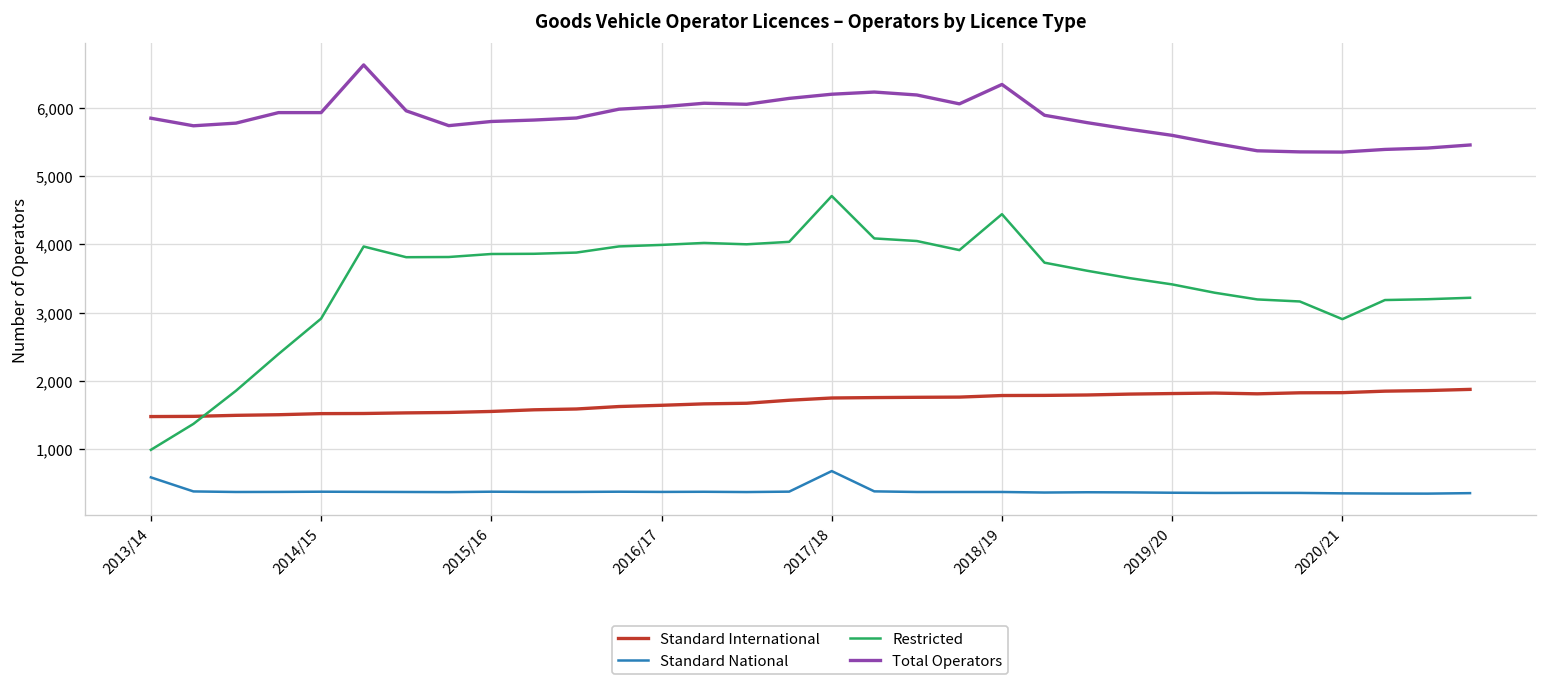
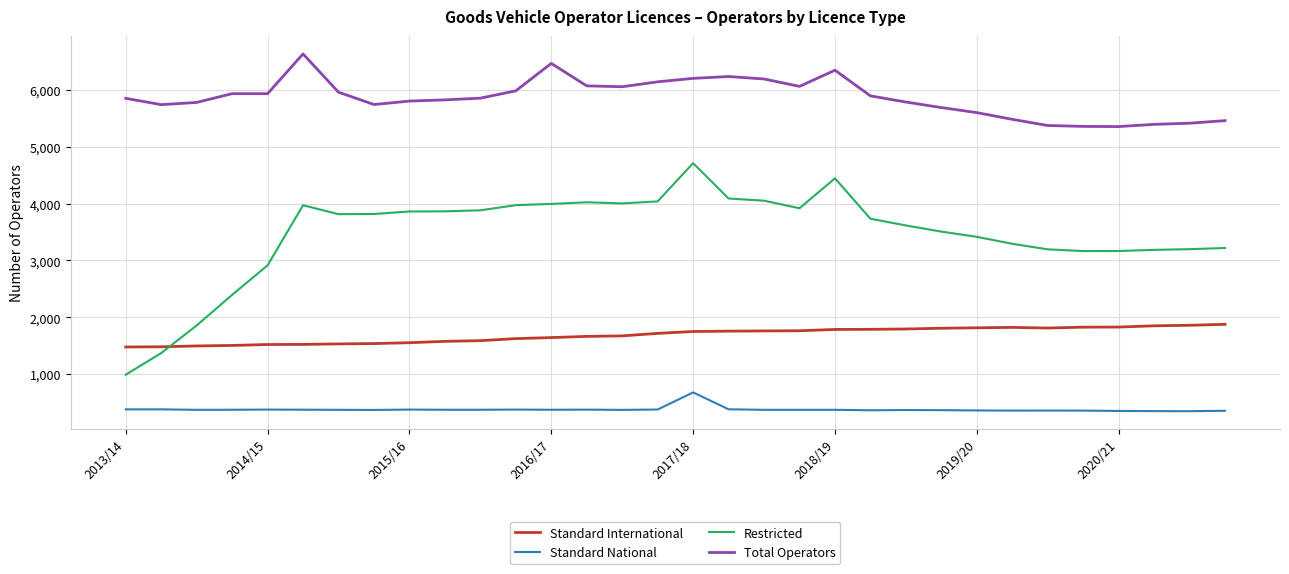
  {
    "Standard International": {
      "2013/14": "1,500",
      "2014/15": "1,500",
      "2015/16": "1,600",
      "2016/17": "1,600",
      "2017/18": "1,800",
      "2018/19": "1,800",
      "2019/20": "1,800",
      "2020/21": "1,800"
    },
    "Standard National": {
-     "2013/14": "600",
+     "2013/14": "400",
      "2014/15": "400",
      "2015/16": "400",
      "2016/17": "400",
      "2017/18": "700",
      "2018/19": "400",
      "2019/20": "400",
      "2020/21": "400"
    },
    "Restricted": {
      "2013/14": "1,000",
      "2014/15": "2,900",
      "2015/16": "3,900",
      "2016/17": "4,000",
      "2017/18": "4,700",
      "2018/19": "4,400",
      "2019/20": "3,400",
-     "2020/21": "2,900"
+     "2020/21": "3,200"
    },
    "Total Operators": {
      "2013/14": "5,800",
      "2014/15": "5,900",
      "2015/16": "5,800",
-     "2016/17": "6,000",
+     "2016/17": "6,500",
      "2017/18": "6,200",
      "2018/19": "6,300",
      "2019/20": "5,600",
      "2020/21": "5,400"
    }
  }
